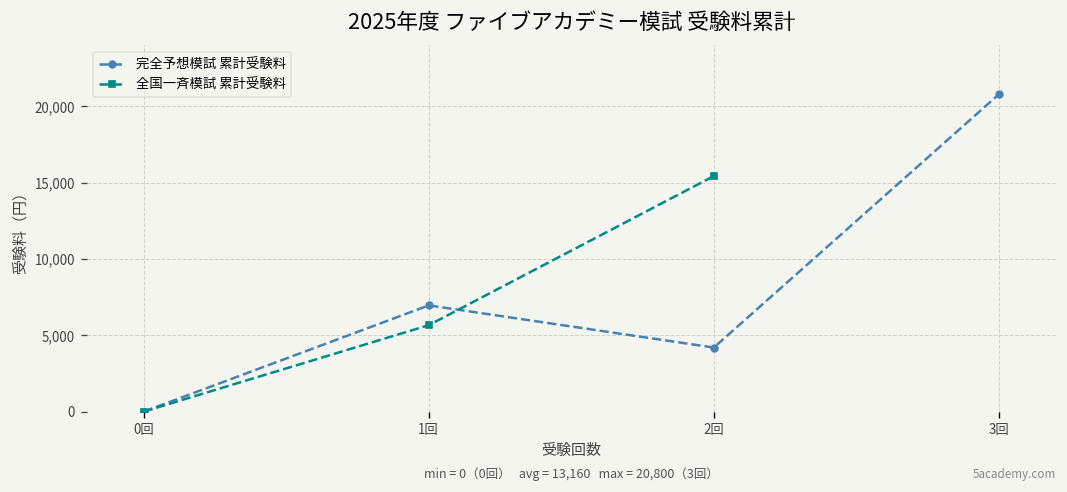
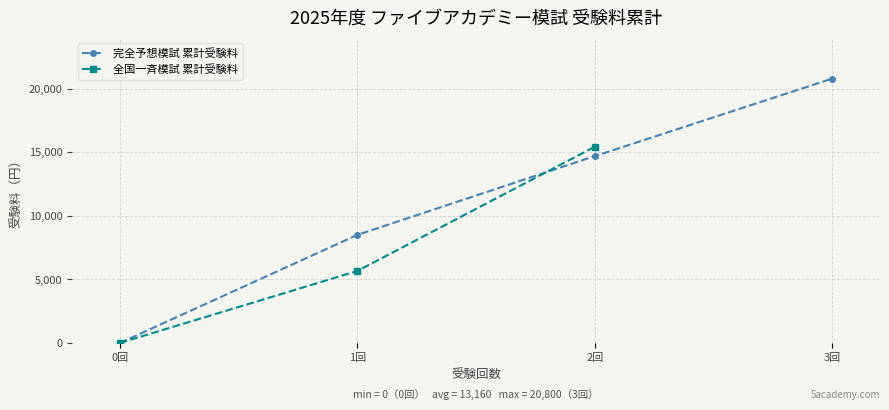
  {
    "完全予想模試 累計受験料": {
-     "1回": "7,000",
-     "2回": "4,200",
+     "1回": "8,500",
+     "2回": "14,700",
      "3回": "20,800"
    },
    "全国一斉模試 累計受験料": {
      "1回": "5,700",
      "2回": "15,400"
    }
  }
